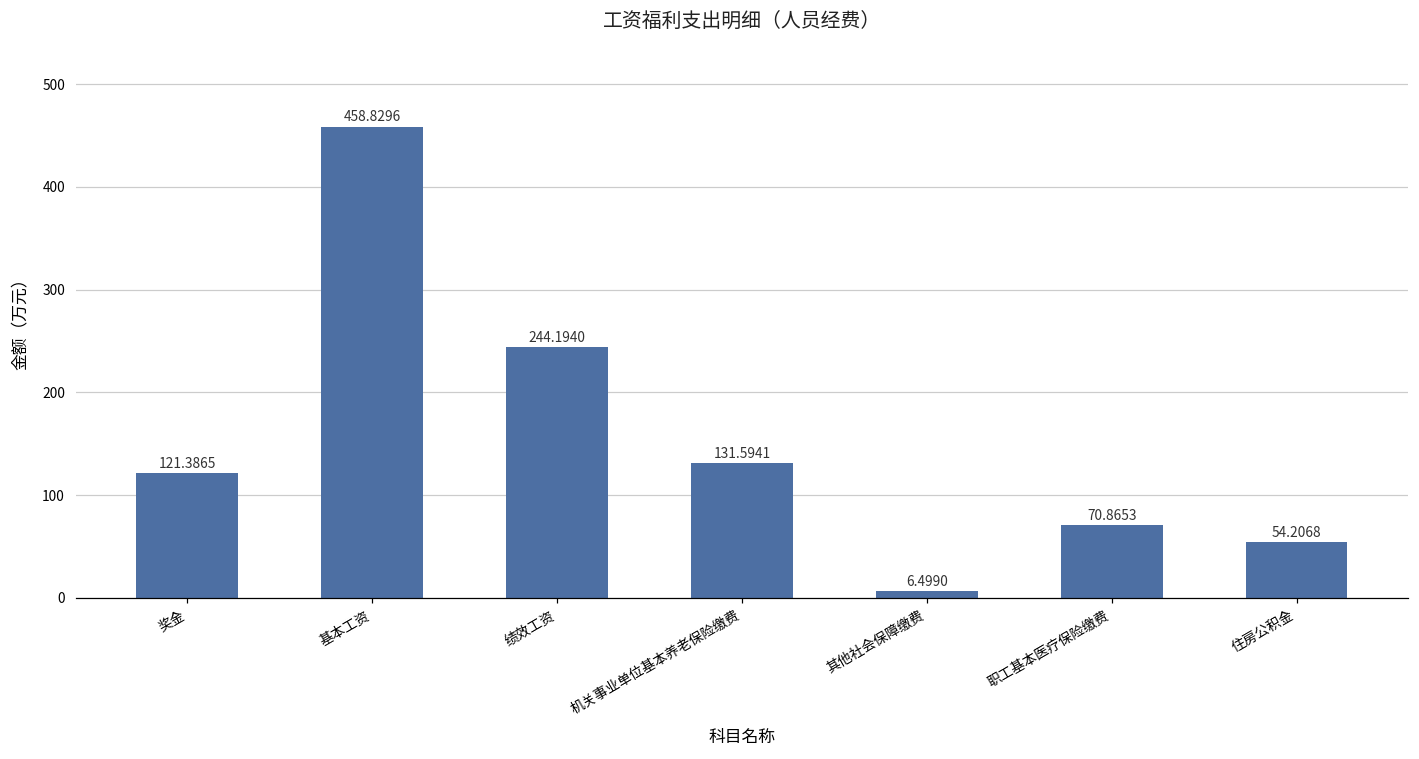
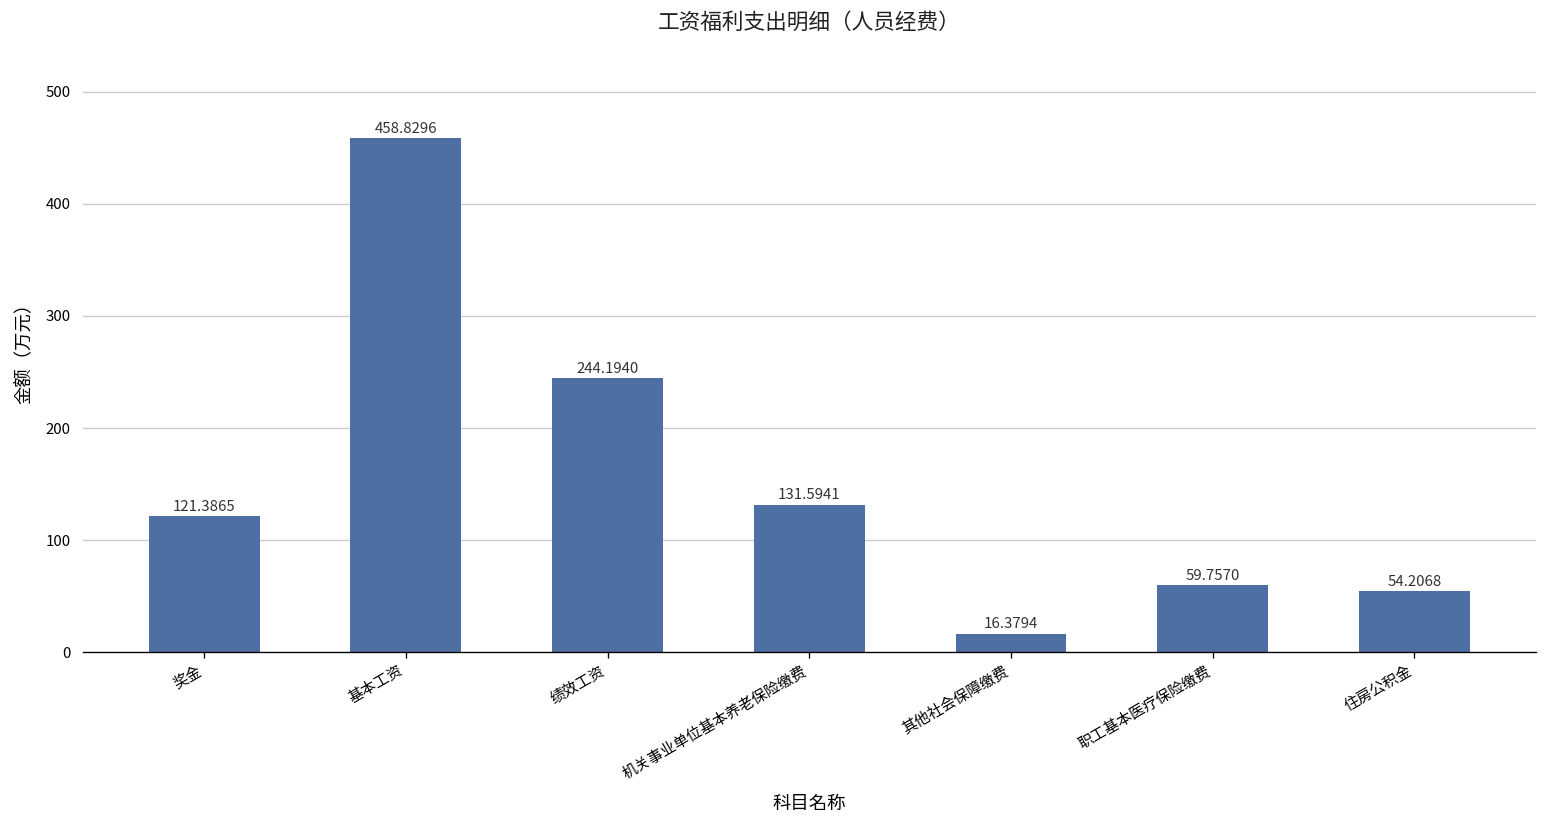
  {
    "奖金": 121.3865,
    "基本工资": 458.8296,
    "绩效工资": 244.1940,
    "机关事业单位基本养老保险缴费": 131.5941,
-   "其他社会保障缴费": 6.4990,
-   "职工基本医疗保险缴费": 70.8653,
+   "其他社会保障缴费": 16.3794,
+   "职工基本医疗保险缴费": 59.7570,
    "住房公积金": 54.2068
  }
